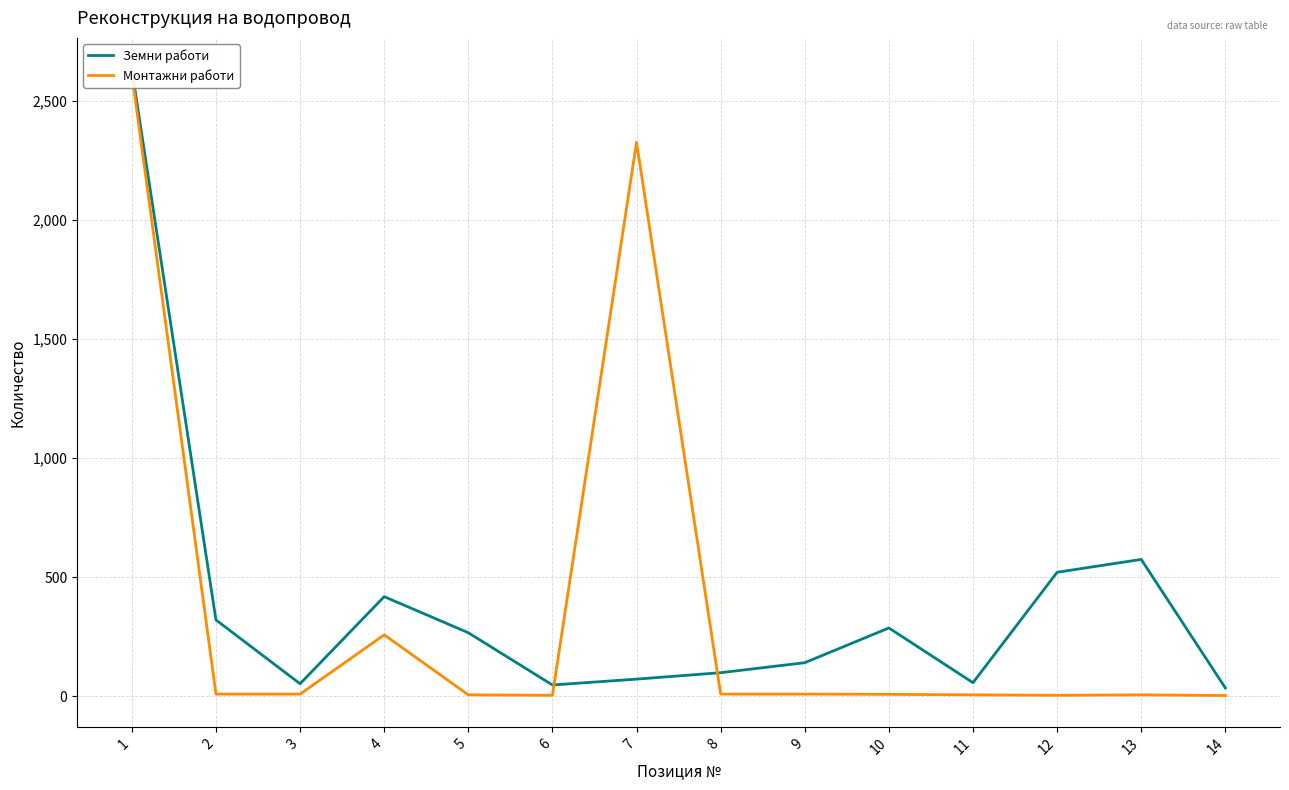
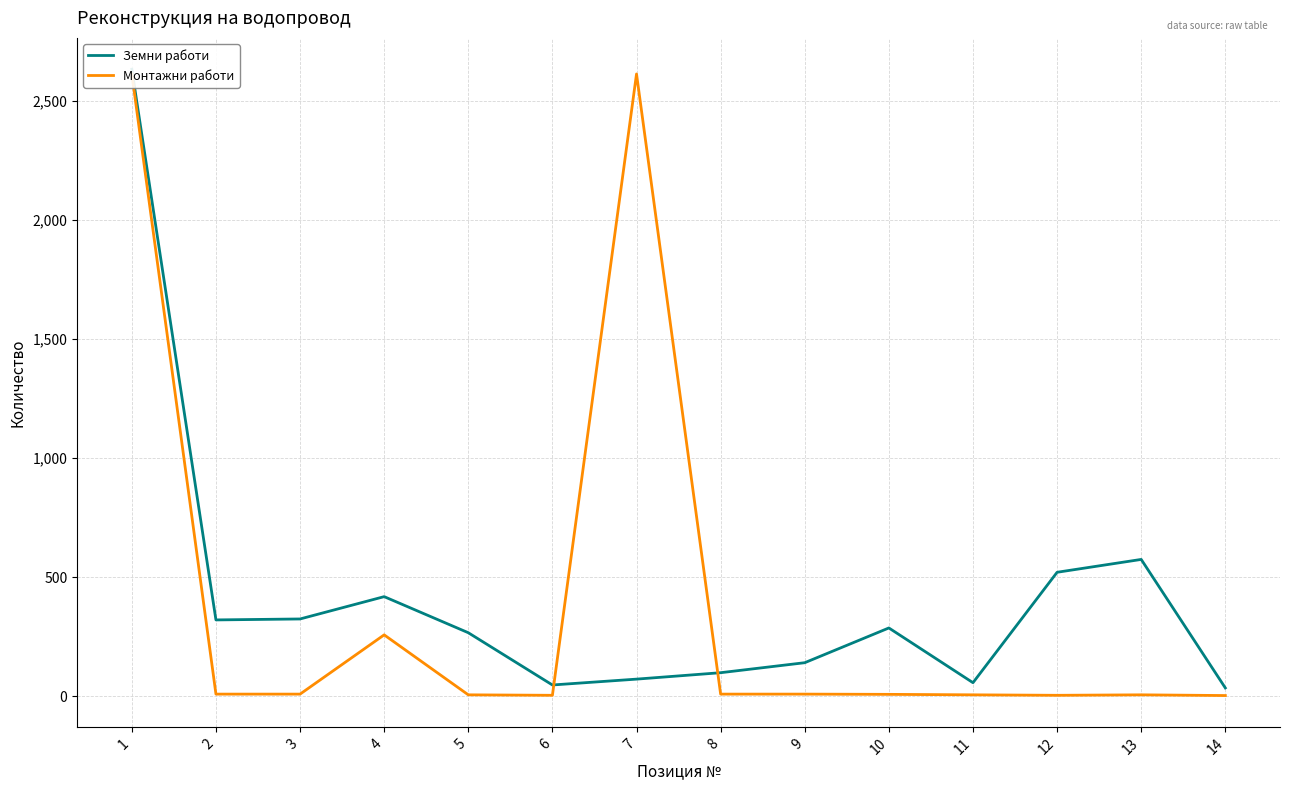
  {
    "Земни работи": {
      "2": "320",
-     "3": "50",
+     "3": "320",
      "4": "420",
      "5": "270",
      "6": "50",
      "7": "70",
      "8": "100",
      "9": "140",
      "10": "290",
      "11": "60",
      "12": "520",
      "13": "570",
      "14": "30"
    },
    "Монтажни работи": {
      "2": "10",
      "3": "10",
      "4": "260",
      "5": "10",
      "6": "0",
-     "7": "2,330",
+     "7": "2,610",
      "8": "10",
      "9": "10",
      "10": "10",
      "11": "10",
      "12": "0",
      "13": "10",
      "14": "0"
    }
  }
